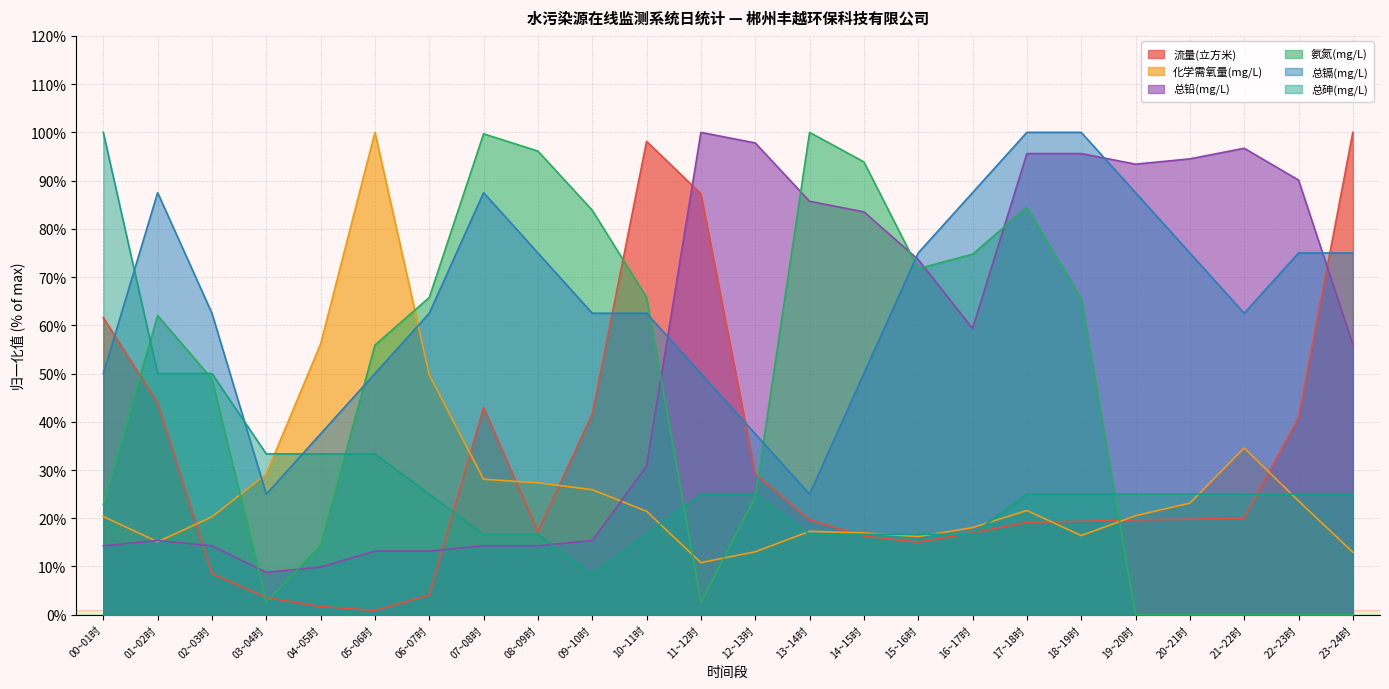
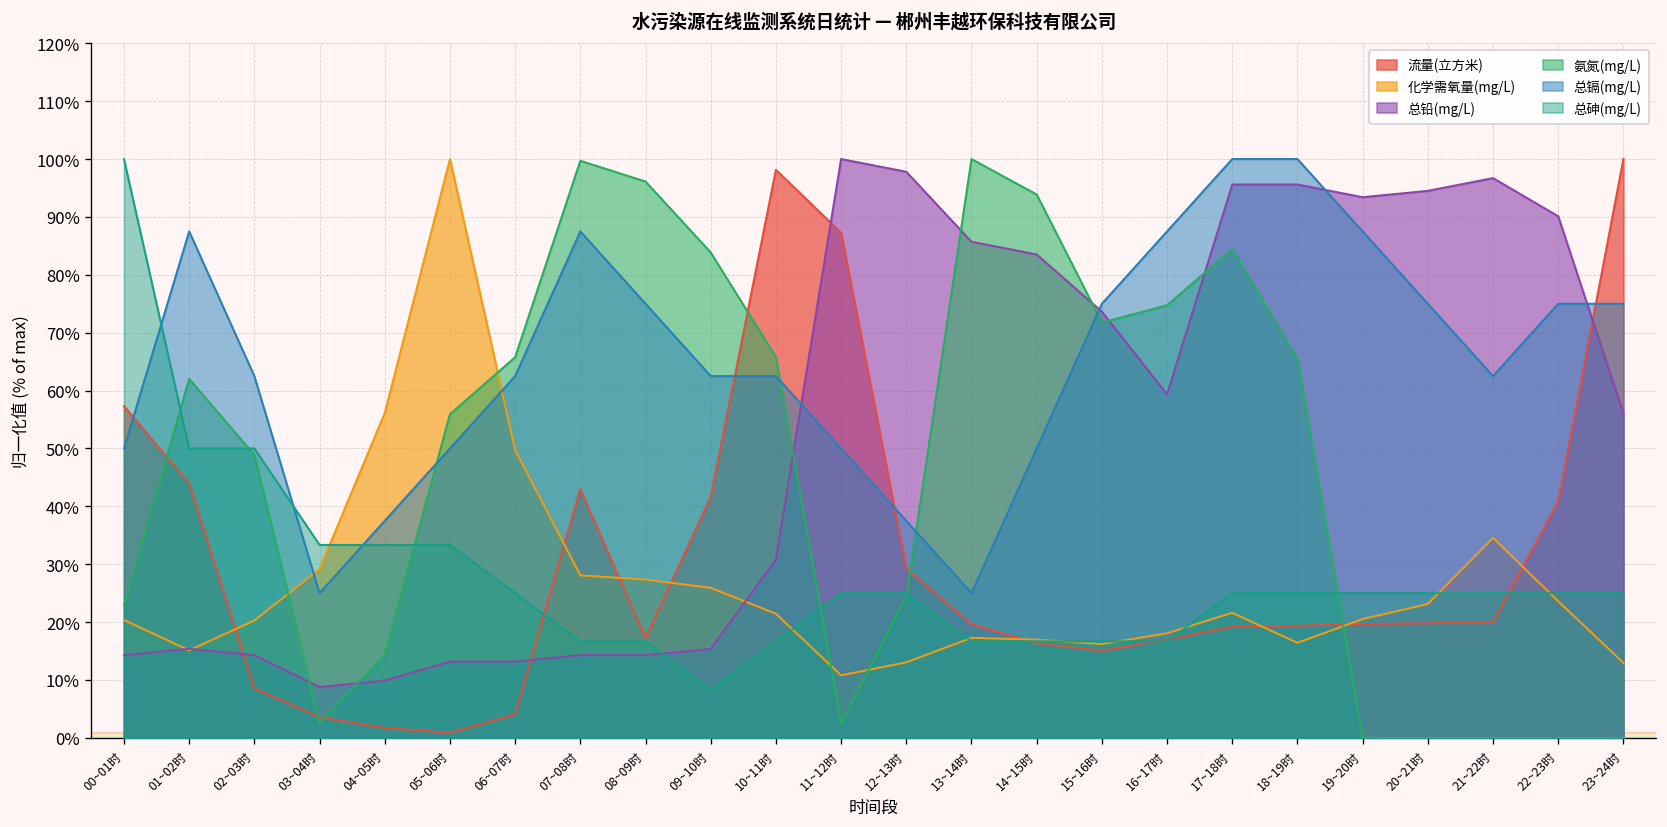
  {
    "流量(立方米)": {
-     "00~01时": "62%",
+     "00~01时": "57%",
      "01~02时": "44%",
      "02~03时": "9%",
      "03~04时": "4%",
      "04~05时": "2%",
      "05~06时": "1%",
      "06~07时": "4%",
      "07~08时": "43%",
      "08~09时": "17%",
      "09~10时": "42%",
      "10~11时": "98%",
      "11~12时": "87%",
      "12~13时": "29%",
      "13~14时": "20%",
      "15~16时": "15%",
      "17~18时": "19%",
      "18~19时": "19%",
      "19~20时": "20%",
      "20~21时": "20%",
      "21~22时": "20%",
      "22~23时": "41%",
      "23~24时": "100%"
    },
    "化学需氧量(mg/L)": {
      "00~01时": "20%",
      "02~03时": "20%",
      "03~04时": "29%",
      "04~05时": "56%",
      "05~06时": "100%",
      "06~07时": "50%",
      "07~08时": "28%",
      "08~09时": "27%",
      "09~10时": "26%",
      "10~11时": "21%",
      "11~12时": "11%",
      "12~13时": "13%",
      "13~14时": "17%",
      "16~17时": "18%",
      "17~18时": "22%",
      "18~19时": "16%",
      "19~20时": "21%",
      "20~21时": "23%",
      "21~22时": "35%",
      "22~23时": "24%",
      "23~24时": "13%"
    },
    "总铅(mg/L)": {
      "00~01时": "14%",
      "02~03时": "14%",
      "03~04时": "9%",
      "04~05时": "10%",
      "05~06时": "13%",
      "06~07时": "13%",
      "07~08时": "14%",
      "08~09时": "14%",
      "09~10时": "15%",
      "10~11时": "31%",
      "11~12时": "100%",
      "12~13时": "98%",
      "13~14时": "86%",
      "14~15时": "84%",
      "15~16时": "74%",
      "16~17时": "59%",
      "17~18时": "96%",
      "18~19时": "96%",
      "19~20时": "93%",
      "20~21时": "95%",
      "21~22时": "97%",
      "22~23时": "90%",
      "23~24时": "56%"
    }
  }
